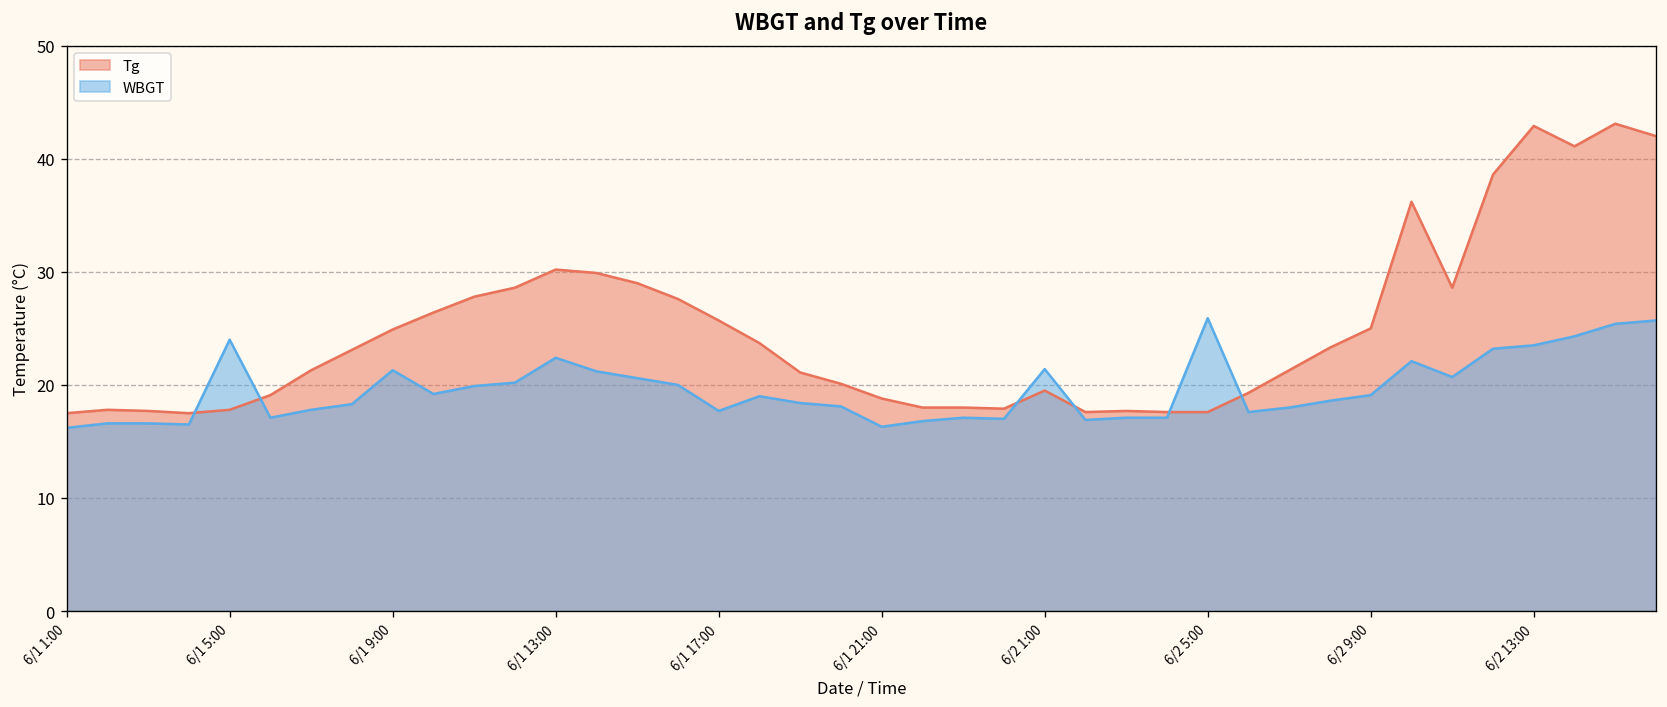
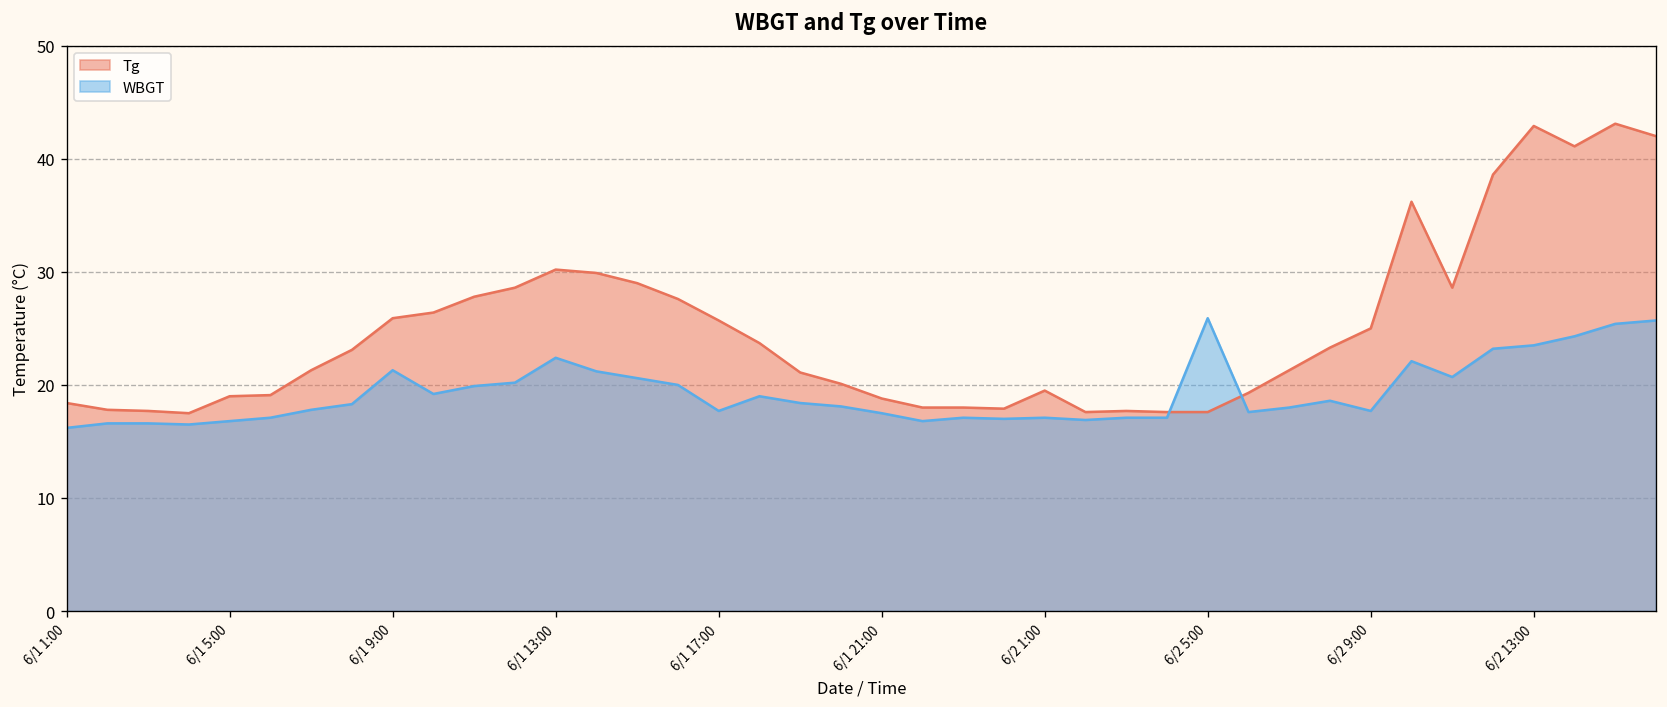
  {
    "Tg": {
-     "6/1 1:00": 17.5,
-     "6/1 5:00": 18,
-     "6/1 9:00": 25,
+     "6/1 1:00": 18.4,
+     "6/1 5:00": 19,
+     "6/1 9:00": 26,
      "6/1 13:00": 30,
      "6/1 17:00": 26,
      "6/1 21:00": 19,
      "6/2 1:00": 20,
      "6/2 5:00": 18,
      "6/2 9:00": 25,
      "6/2 13:00": 43
    },
    "WBGT": {
      "6/1 1:00": 16,
-     "6/1 5:00": 24,
+     "6/1 5:00": 17,
      "6/1 9:00": 21,
      "6/1 13:00": 22,
      "6/1 17:00": 18,
-     "6/1 21:00": 16,
-     "6/2 1:00": 21,
+     "6/1 21:00": 18,
+     "6/2 1:00": 17,
      "6/2 5:00": 26,
-     "6/2 9:00": 19,
+     "6/2 9:00": 18,
      "6/2 13:00": 24
    }
  }
